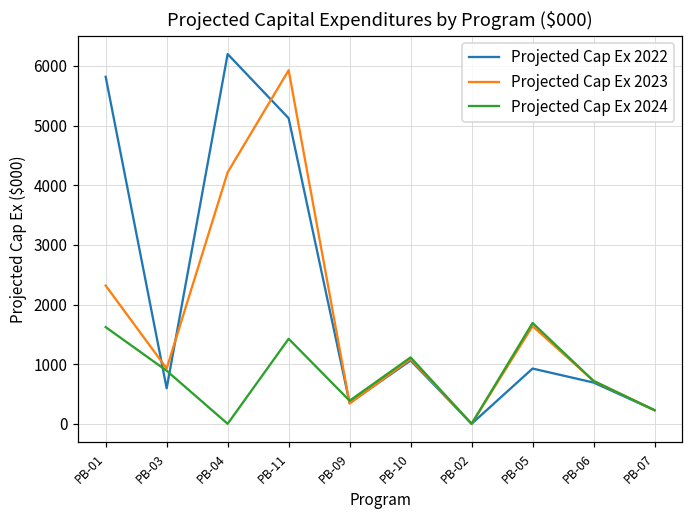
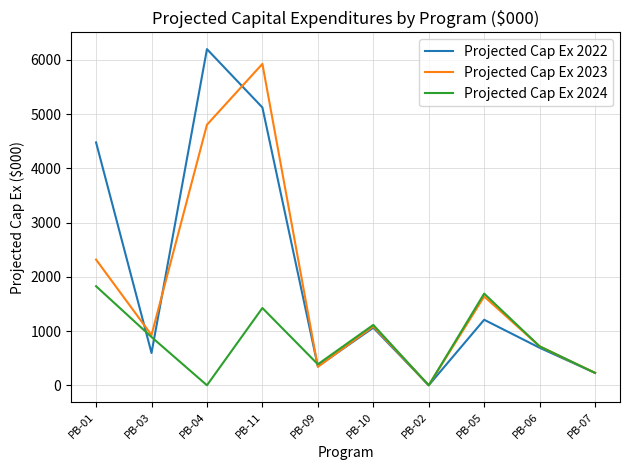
  {
    "Projected Cap Ex 2022": {
-     "PB-01": 5800,
+     "PB-01": 4500,
      "PB-03": 600,
      "PB-04": 6200,
      "PB-11": 5100,
-     "PB-05": 900
+     "PB-05": 1200
    },
    "Projected Cap Ex 2023": {
      "PB-01": 2300,
-     "PB-04": 4200,
+     "PB-04": 4800,
      "PB-11": 5900,
      "PB-05": 1600
    },
    "Projected Cap Ex 2024": {
-     "PB-01": 1600,
+     "PB-01": 1800,
      "PB-04": 0,
      "PB-11": 1400,
      "PB-05": 1700
    }
  }
